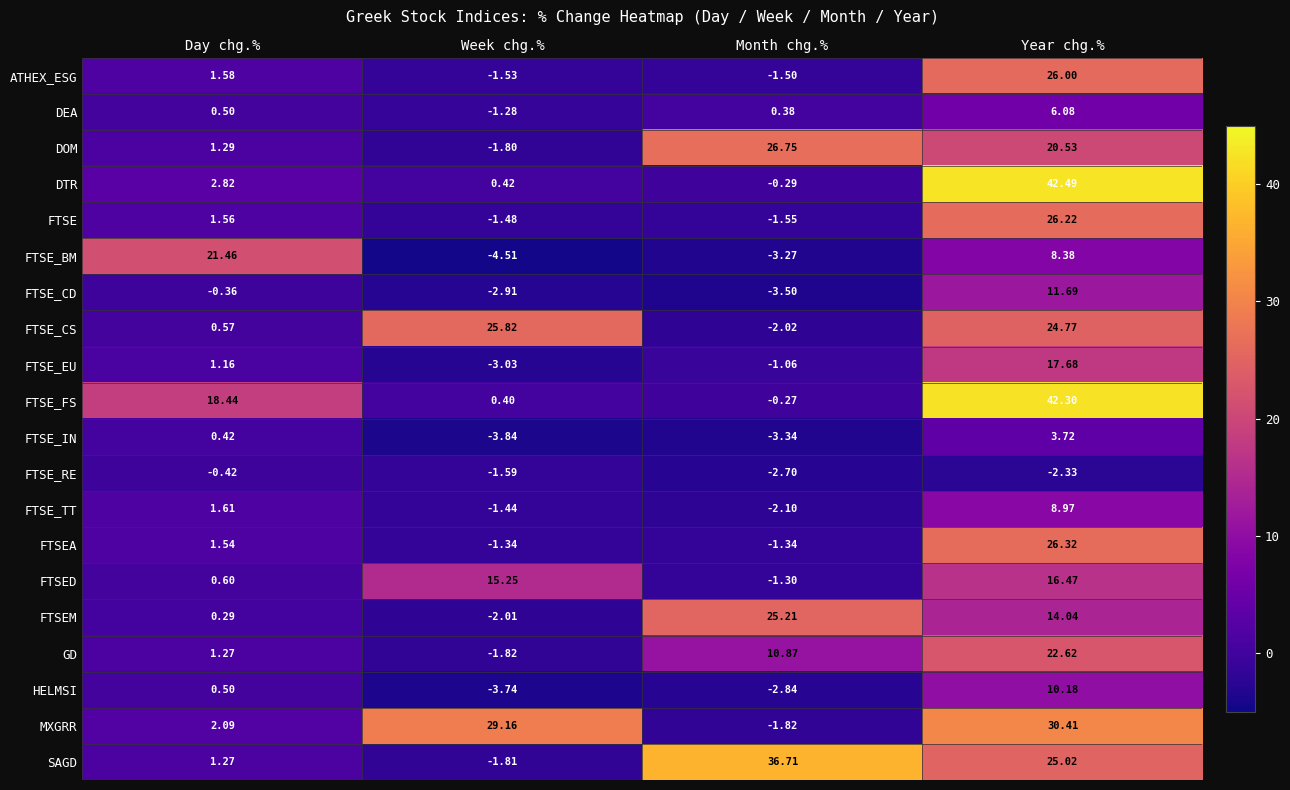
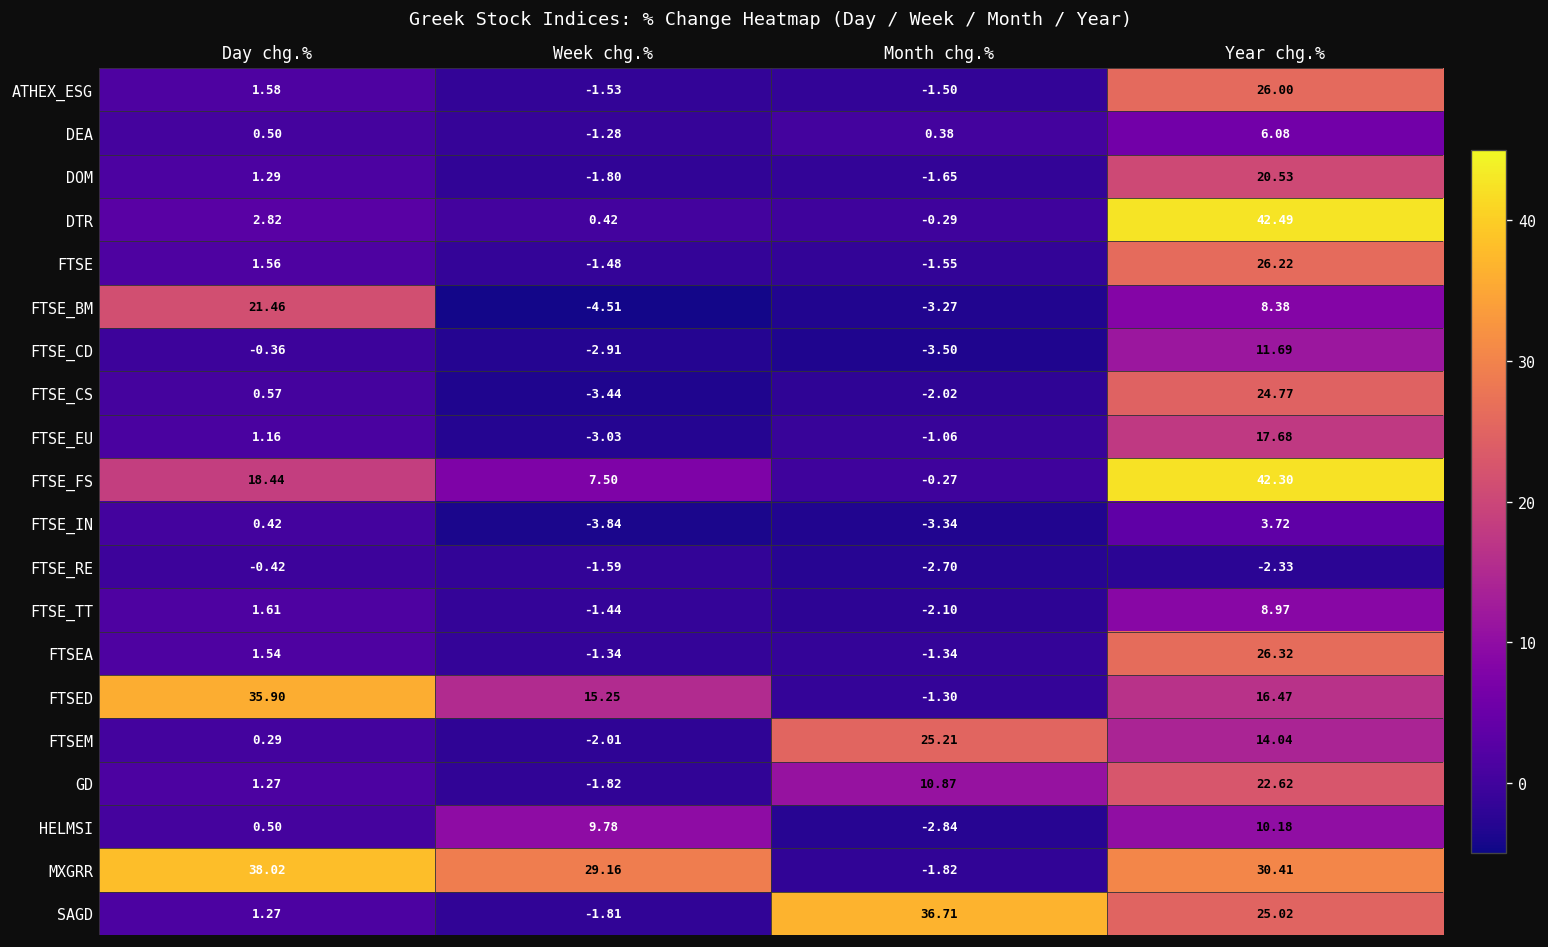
  {
    "ATHEX_ESG": {
      "Day chg.%": 1.58,
      "Week chg.%": -1.53,
      "Month chg.%": -1.50,
      "Year chg.%": 26.00
    },
    "DEA": {
      "Day chg.%": 0.50,
      "Week chg.%": -1.28,
      "Month chg.%": 0.38,
      "Year chg.%": 6.08
    },
    "DOM": {
      "Day chg.%": 1.29,
      "Week chg.%": -1.80,
-     "Month chg.%": 26.75,
+     "Month chg.%": -1.65,
      "Year chg.%": 20.53
    },
    "DTR": {
      "Day chg.%": 2.82,
      "Week chg.%": 0.42,
      "Month chg.%": -0.29,
      "Year chg.%": 42.49
    },
    "FTSE": {
      "Day chg.%": 1.56,
      "Week chg.%": -1.48,
      "Month chg.%": -1.55,
      "Year chg.%": 26.22
    },
    "FTSE_BM": {
      "Day chg.%": 21.46,
      "Week chg.%": -4.51,
      "Month chg.%": -3.27,
      "Year chg.%": 8.38
    },
    "FTSE_CD": {
      "Day chg.%": -0.36,
      "Week chg.%": -2.91,
      "Month chg.%": -3.50,
      "Year chg.%": 11.69
    },
    "FTSE_CS": {
      "Day chg.%": 0.57,
-     "Week chg.%": 25.82,
+     "Week chg.%": -3.44,
      "Month chg.%": -2.02,
      "Year chg.%": 24.77
    },
    "FTSE_EU": {
      "Day chg.%": 1.16,
      "Week chg.%": -3.03,
      "Month chg.%": -1.06,
      "Year chg.%": 17.68
    },
    "FTSE_FS": {
      "Day chg.%": 18.44,
-     "Week chg.%": 0.40,
+     "Week chg.%": 7.50,
      "Month chg.%": -0.27,
      "Year chg.%": 42.30
    },
    "FTSE_IN": {
      "Day chg.%": 0.42,
      "Week chg.%": -3.84,
      "Month chg.%": -3.34,
      "Year chg.%": 3.72
    },
    "FTSE_RE": {
      "Day chg.%": -0.42,
      "Week chg.%": -1.59,
      "Month chg.%": -2.70,
      "Year chg.%": -2.33
    },
    "FTSE_TT": {
      "Day chg.%": 1.61,
      "Week chg.%": -1.44,
      "Month chg.%": -2.10,
      "Year chg.%": 8.97
    },
    "FTSEA": {
      "Day chg.%": 1.54,
      "Week chg.%": -1.34,
      "Month chg.%": -1.34,
      "Year chg.%": 26.32
    },
    "FTSED": {
-     "Day chg.%": 0.60,
+     "Day chg.%": 35.90,
      "Week chg.%": 15.25,
      "Month chg.%": -1.30,
      "Year chg.%": 16.47
    },
    "FTSEM": {
      "Day chg.%": 0.29,
      "Week chg.%": -2.01,
      "Month chg.%": 25.21,
      "Year chg.%": 14.04
    },
    "GD": {
      "Day chg.%": 1.27,
      "Week chg.%": -1.82,
      "Month chg.%": 10.87,
      "Year chg.%": 22.62
    },
    "HELMSI": {
      "Day chg.%": 0.50,
-     "Week chg.%": -3.74,
+     "Week chg.%": 9.78,
      "Month chg.%": -2.84,
      "Year chg.%": 10.18
    },
    "MXGRR": {
-     "Day chg.%": 2.09,
+     "Day chg.%": 38.02,
      "Week chg.%": 29.16,
      "Month chg.%": -1.82,
      "Year chg.%": 30.41
    },
    "SAGD": {
      "Day chg.%": 1.27,
      "Week chg.%": -1.81,
      "Month chg.%": 36.71,
      "Year chg.%": 25.02
    }
  }
